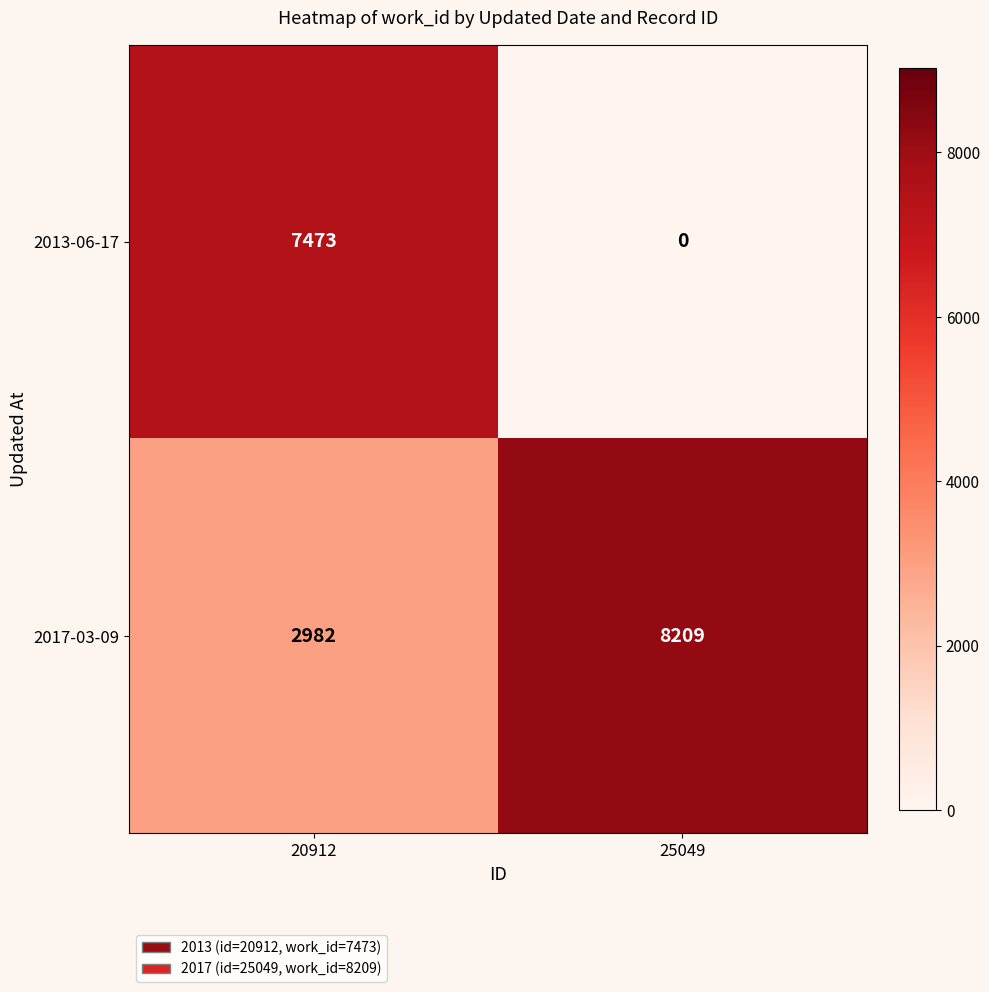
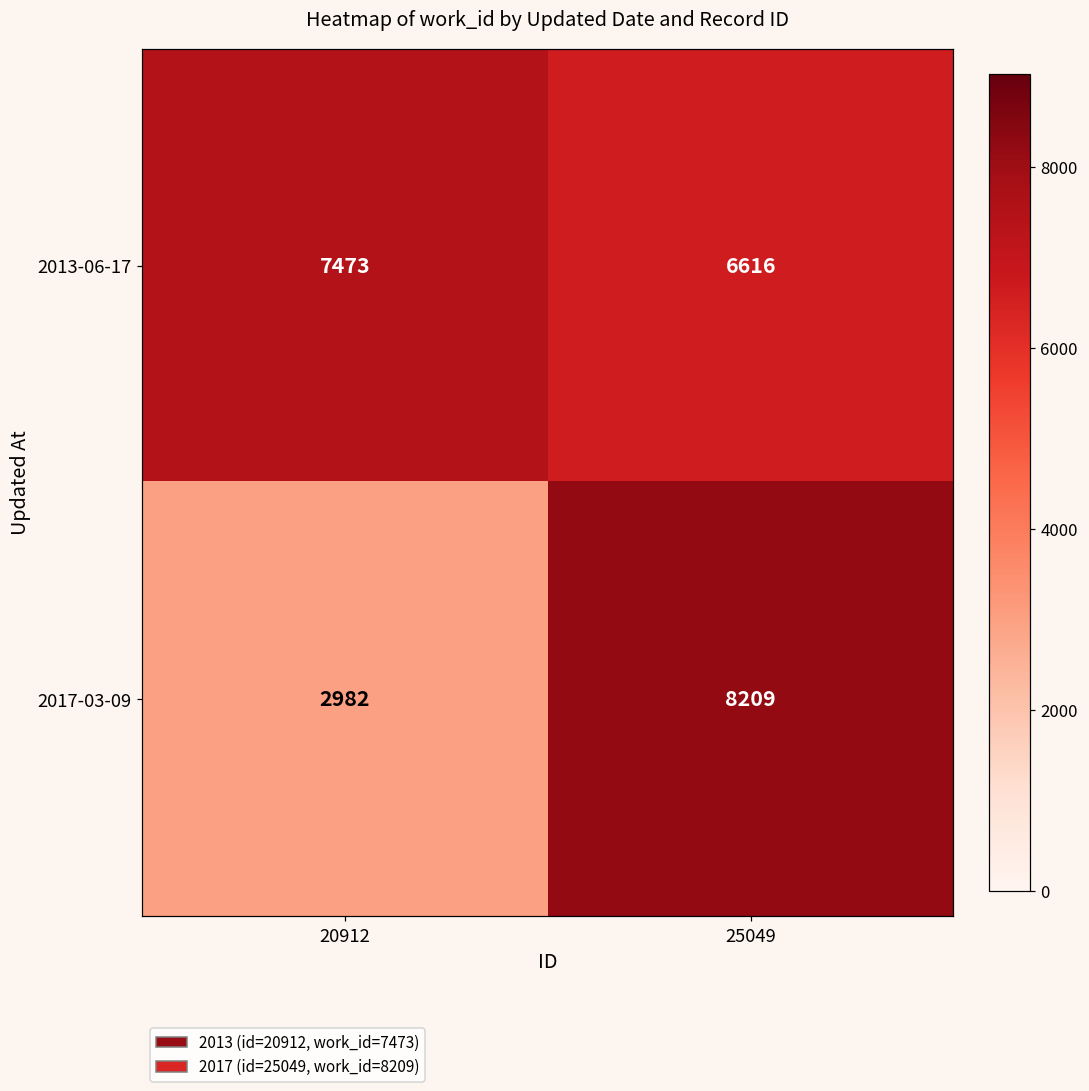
  {
    "2013-06-17": {
      "20912": 7473,
-     "25049": 0
+     "25049": 6616
    },
    "2017-03-09": {
      "20912": 2982,
      "25049": 8209
    }
  }
